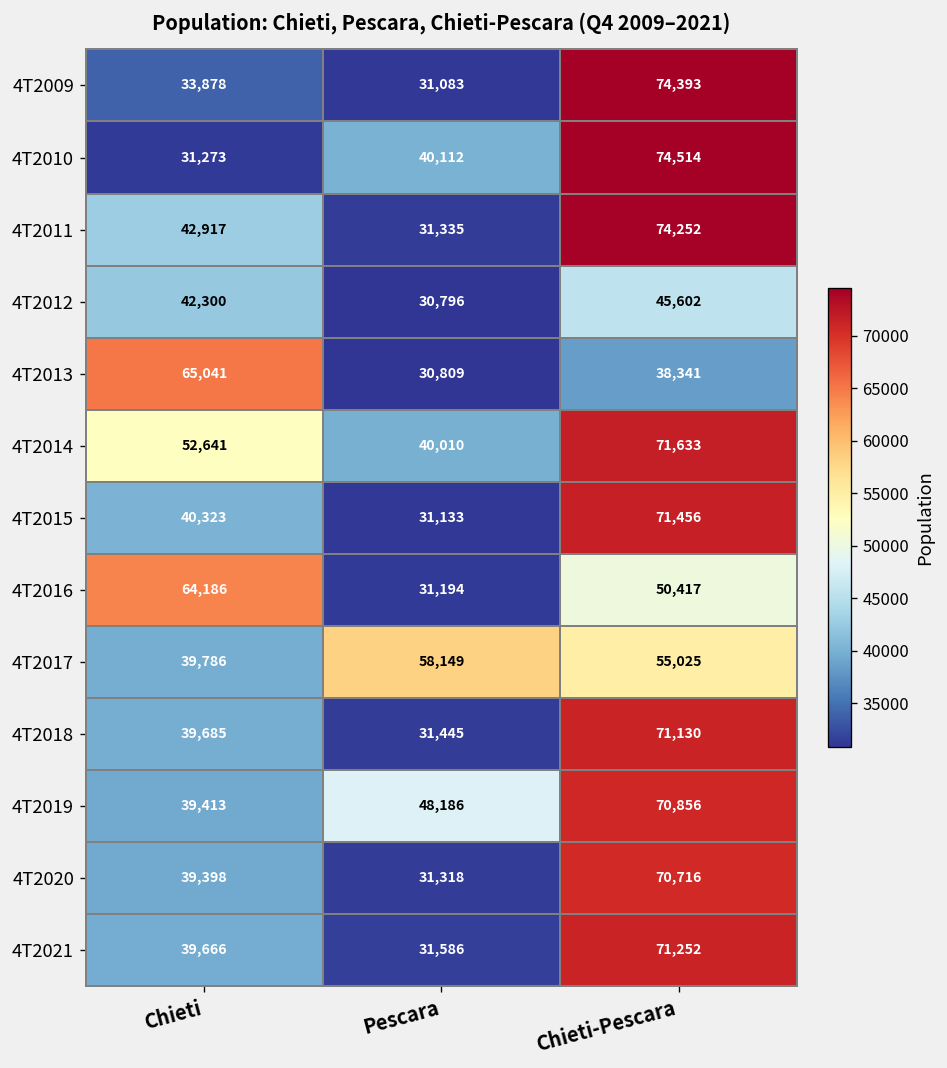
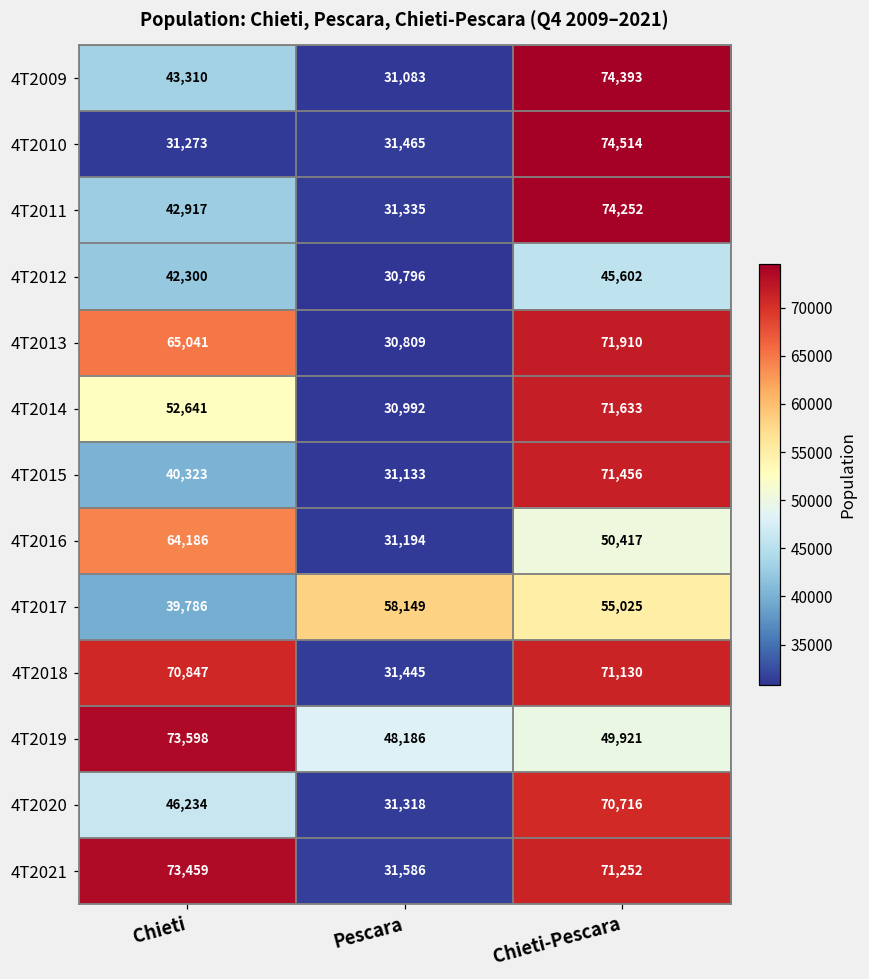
  {
    "4T2009": {
-     "Chieti": "33,878",
+     "Chieti": "43,310",
      "Pescara": "31,083",
      "Chieti-Pescara": "74,393"
    },
    "4T2010": {
      "Chieti": "31,273",
-     "Pescara": "40,112",
+     "Pescara": "31,465",
      "Chieti-Pescara": "74,514"
    },
    "4T2011": {
      "Chieti": "42,917",
      "Pescara": "31,335",
      "Chieti-Pescara": "74,252"
    },
    "4T2012": {
      "Chieti": "42,300",
      "Pescara": "30,796",
      "Chieti-Pescara": "45,602"
    },
    "4T2013": {
      "Chieti": "65,041",
      "Pescara": "30,809",
-     "Chieti-Pescara": "38,341"
+     "Chieti-Pescara": "71,910"
    },
    "4T2014": {
      "Chieti": "52,641",
-     "Pescara": "40,010",
+     "Pescara": "30,992",
      "Chieti-Pescara": "71,633"
    },
    "4T2015": {
      "Chieti": "40,323",
      "Pescara": "31,133",
      "Chieti-Pescara": "71,456"
    },
    "4T2016": {
      "Chieti": "64,186",
      "Pescara": "31,194",
      "Chieti-Pescara": "50,417"
    },
    "4T2017": {
      "Chieti": "39,786",
      "Pescara": "58,149",
      "Chieti-Pescara": "55,025"
    },
    "4T2018": {
-     "Chieti": "39,685",
+     "Chieti": "70,847",
      "Pescara": "31,445",
      "Chieti-Pescara": "71,130"
    },
    "4T2019": {
-     "Chieti": "39,413",
+     "Chieti": "73,598",
      "Pescara": "48,186",
-     "Chieti-Pescara": "70,856"
+     "Chieti-Pescara": "49,921"
    },
    "4T2020": {
-     "Chieti": "39,398",
+     "Chieti": "46,234",
      "Pescara": "31,318",
      "Chieti-Pescara": "70,716"
    },
    "4T2021": {
-     "Chieti": "39,666",
+     "Chieti": "73,459",
      "Pescara": "31,586",
      "Chieti-Pescara": "71,252"
    }
  }
